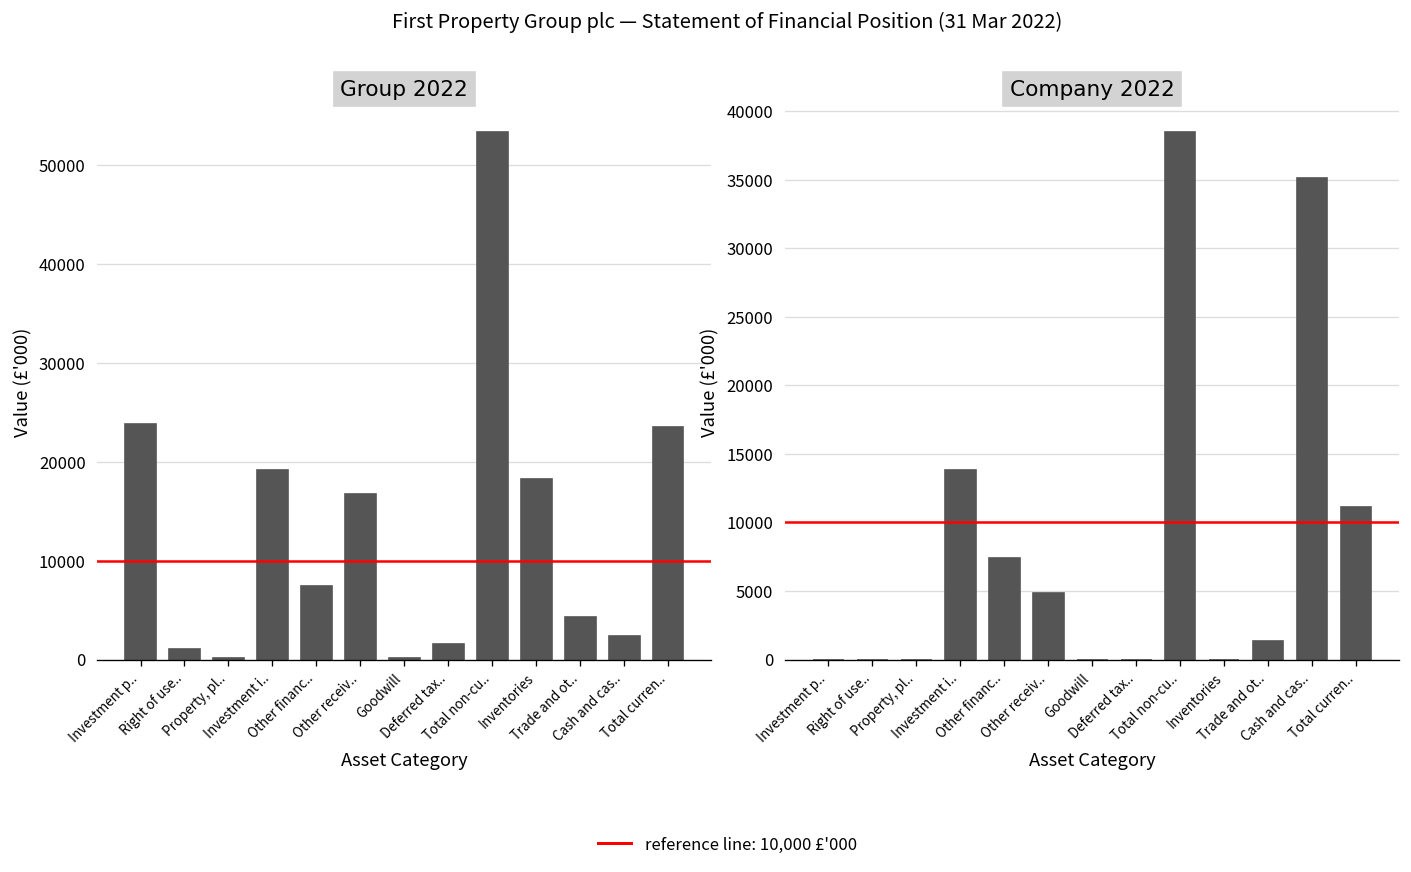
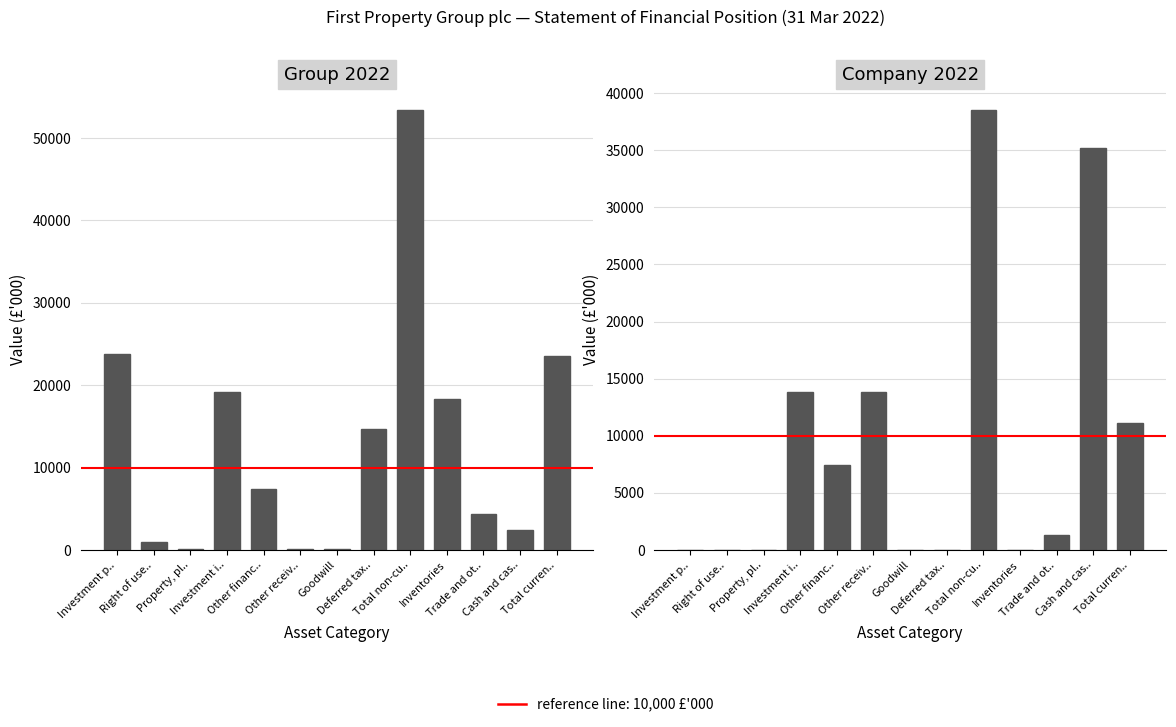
  {
    "Group 2022": {
      "Investment p..": 24000,
      "Right of use..": 1000,
      "Investment i..": 19000,
      "Other financ..": 7000,
-     "Other receiv..": 17000,
-     "Deferred tax..": 2000,
+     "Other receiv..": 0,
+     "Deferred tax..": 15000,
      "Total non-cu..": 53000,
      "Inventories": 18000,
      "Trade and ot..": 4000,
      "Cash and cas..": 2000,
      "Total curren..": 24000
    },
    "Company 2022": {
      "Investment p..": 0,
      "Right of use..": 0,
      "Property, pl..": 0,
      "Investment i..": 13800,
      "Other financ..": 7400,
-     "Other receiv..": 4800,
+     "Other receiv..": 13800,
      "Goodwill": 0,
      "Deferred tax..": 0,
      "Total non-cu..": 38500,
      "Inventories": 0,
      "Trade and ot..": 1300,
      "Cash and cas..": 35200,
      "Total curren..": 11100
    }
  }
